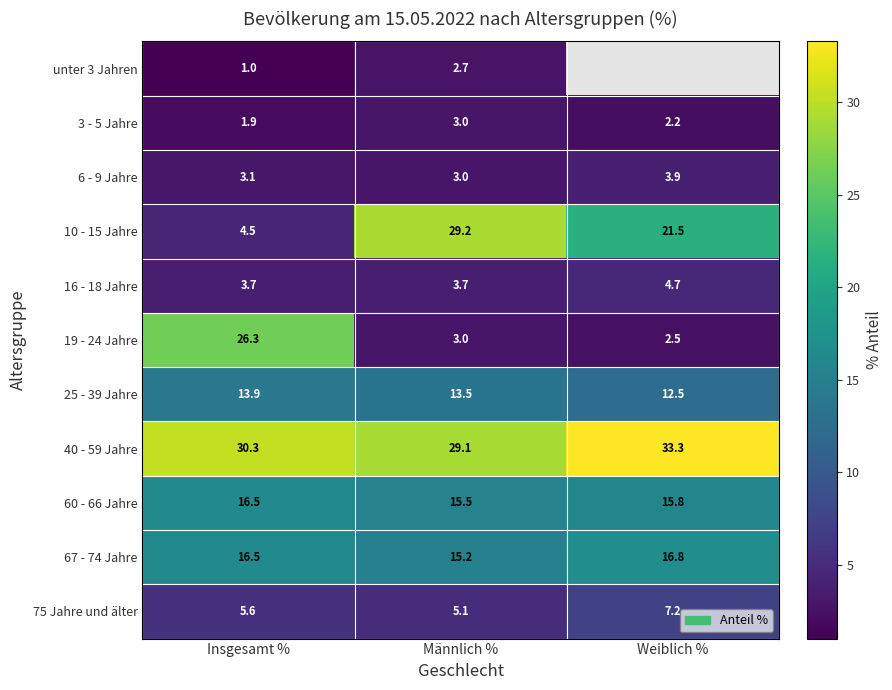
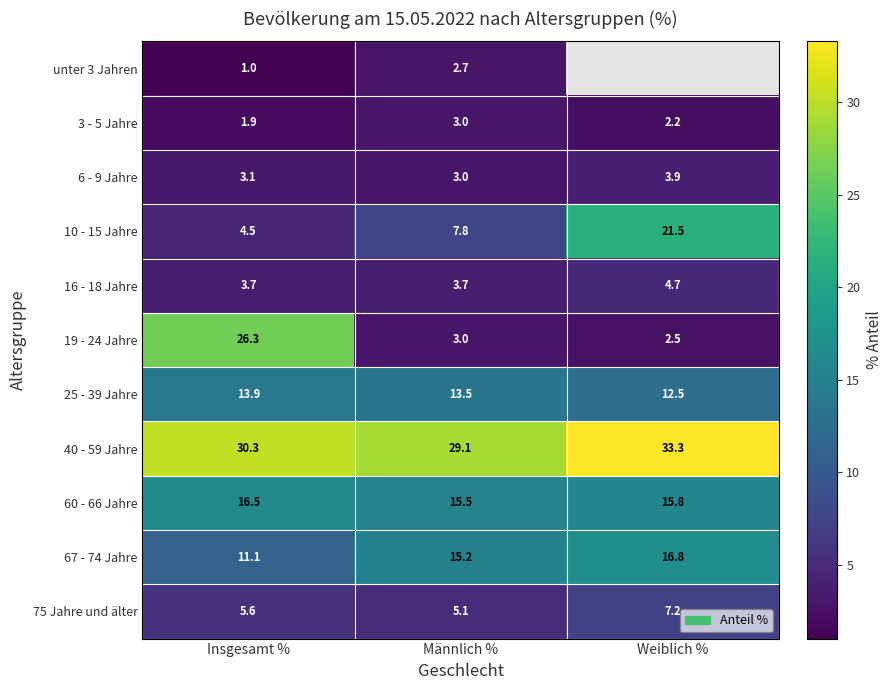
  {
    "unter 3 Jahren": {
      "Insgesamt %": 1.0,
      "Männlich %": 2.7
    },
    "3 - 5 Jahre": {
      "Insgesamt %": 1.9,
      "Männlich %": 3.0,
      "Weiblich %": 2.2
    },
    "6 - 9 Jahre": {
      "Insgesamt %": 3.1,
      "Männlich %": 3.0,
      "Weiblich %": 3.9
    },
    "10 - 15 Jahre": {
      "Insgesamt %": 4.5,
-     "Männlich %": 29.2,
+     "Männlich %": 7.8,
      "Weiblich %": 21.5
    },
    "16 - 18 Jahre": {
      "Insgesamt %": 3.7,
      "Männlich %": 3.7,
      "Weiblich %": 4.7
    },
    "19 - 24 Jahre": {
      "Insgesamt %": 26.3,
      "Männlich %": 3.0,
      "Weiblich %": 2.5
    },
    "25 - 39 Jahre": {
      "Insgesamt %": 13.9,
      "Männlich %": 13.5,
      "Weiblich %": 12.5
    },
    "40 - 59 Jahre": {
      "Insgesamt %": 30.3,
      "Männlich %": 29.1,
      "Weiblich %": 33.3
    },
    "60 - 66 Jahre": {
      "Insgesamt %": 16.5,
      "Männlich %": 15.5,
      "Weiblich %": 15.8
    },
    "67 - 74 Jahre": {
-     "Insgesamt %": 16.5,
+     "Insgesamt %": 11.1,
      "Männlich %": 15.2,
      "Weiblich %": 16.8
    },
    "75 Jahre und älter": {
      "Insgesamt %": 5.6,
      "Männlich %": 5.1
    }
  }
